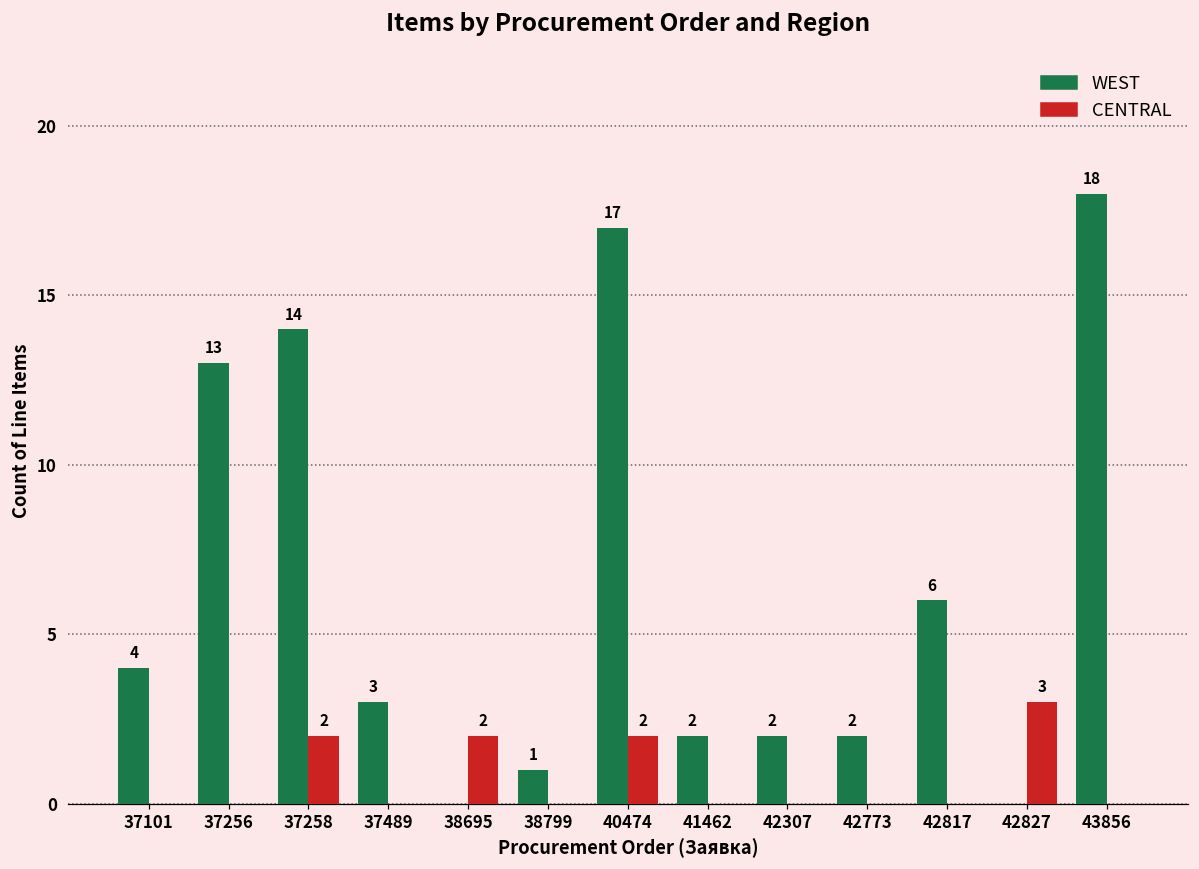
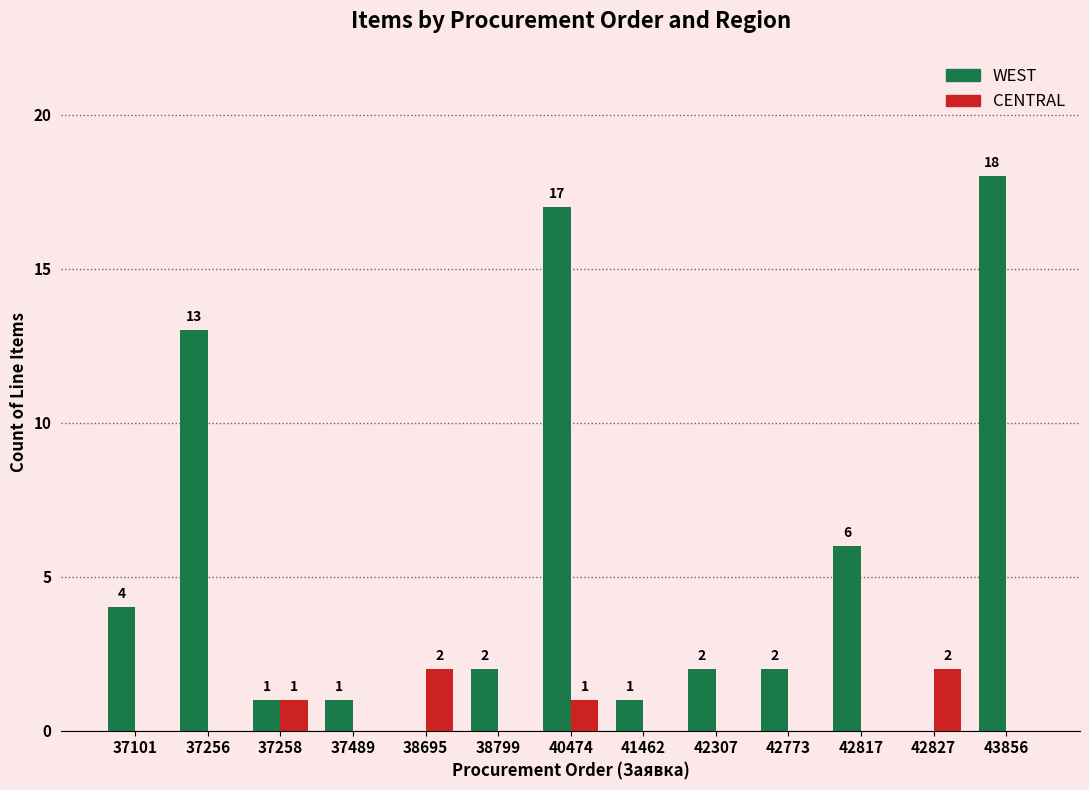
  {
    "WEST": {
      "37101": 4,
      "37256": 13,
-     "37258": 14,
-     "37489": 3,
-     "38799": 1,
+     "37258": 1,
+     "37489": 1,
+     "38799": 2,
      "40474": 17,
-     "41462": 2,
+     "41462": 1,
      "42307": 2,
      "42773": 2,
      "42817": 6,
      "43856": 18
    },
    "CENTRAL": {
-     "37258": 2,
+     "37258": 1,
      "38695": 2,
-     "40474": 2,
-     "42827": 3
+     "40474": 1,
+     "42827": 2
    }
  }
